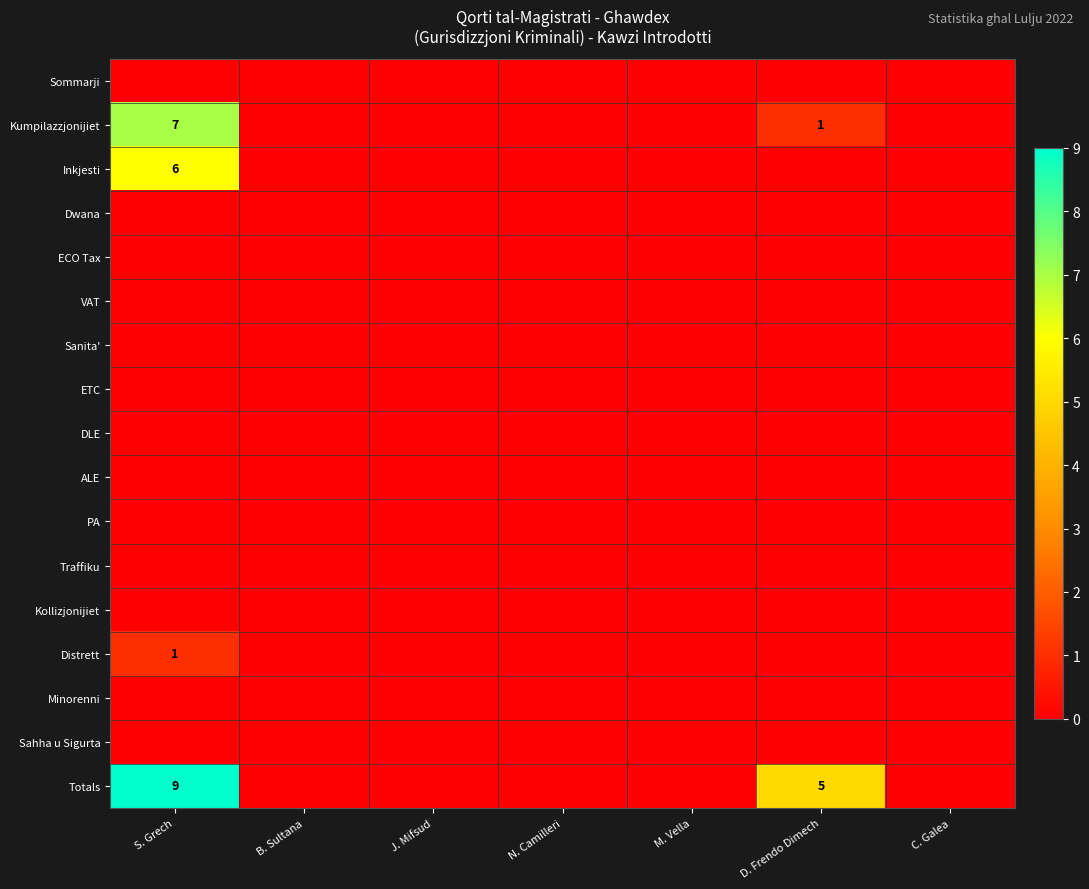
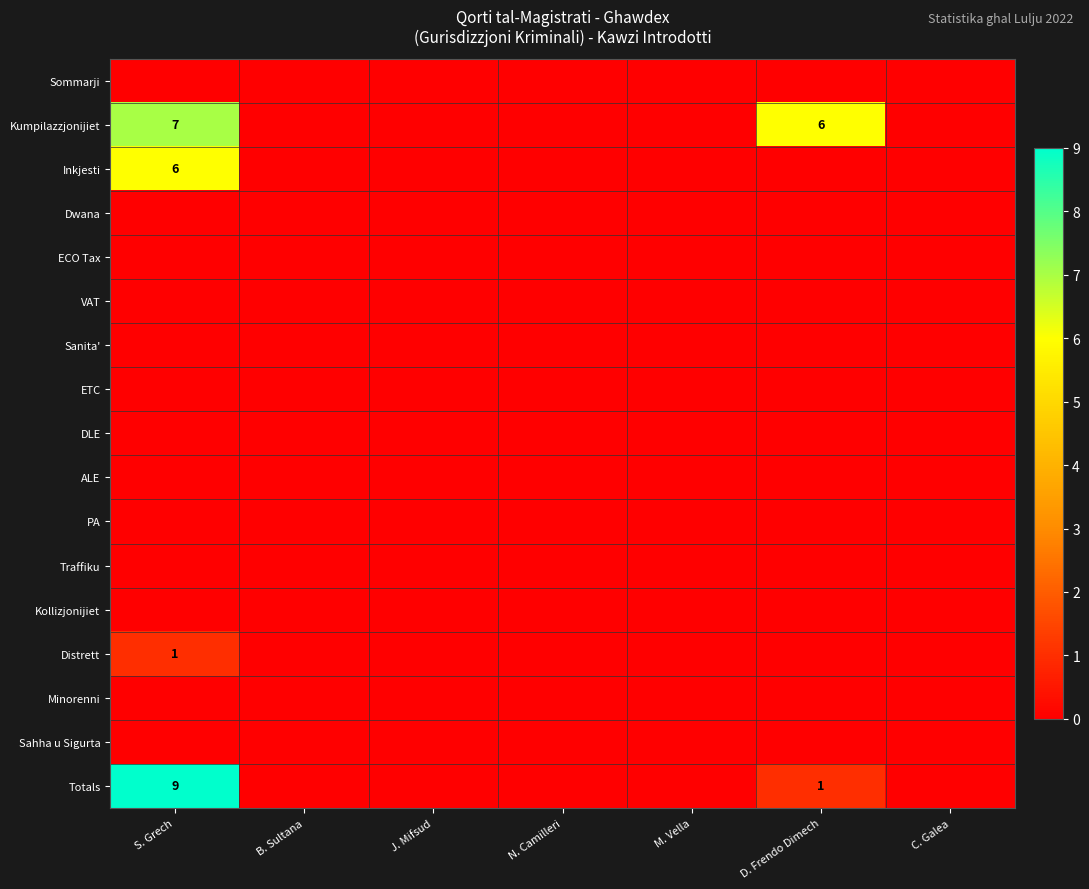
  {
    "Kumpilazzjonijiet": {
      "S. Grech": 7,
-     "D. Frendo Dimech": 1
+     "D. Frendo Dimech": 6
    },
    "Inkjesti": {
      "S. Grech": 6
    },
    "Distrett": {
      "S. Grech": 1
    },
    "Totals": {
      "S. Grech": 9,
-     "D. Frendo Dimech": 5
+     "D. Frendo Dimech": 1
    }
  }
